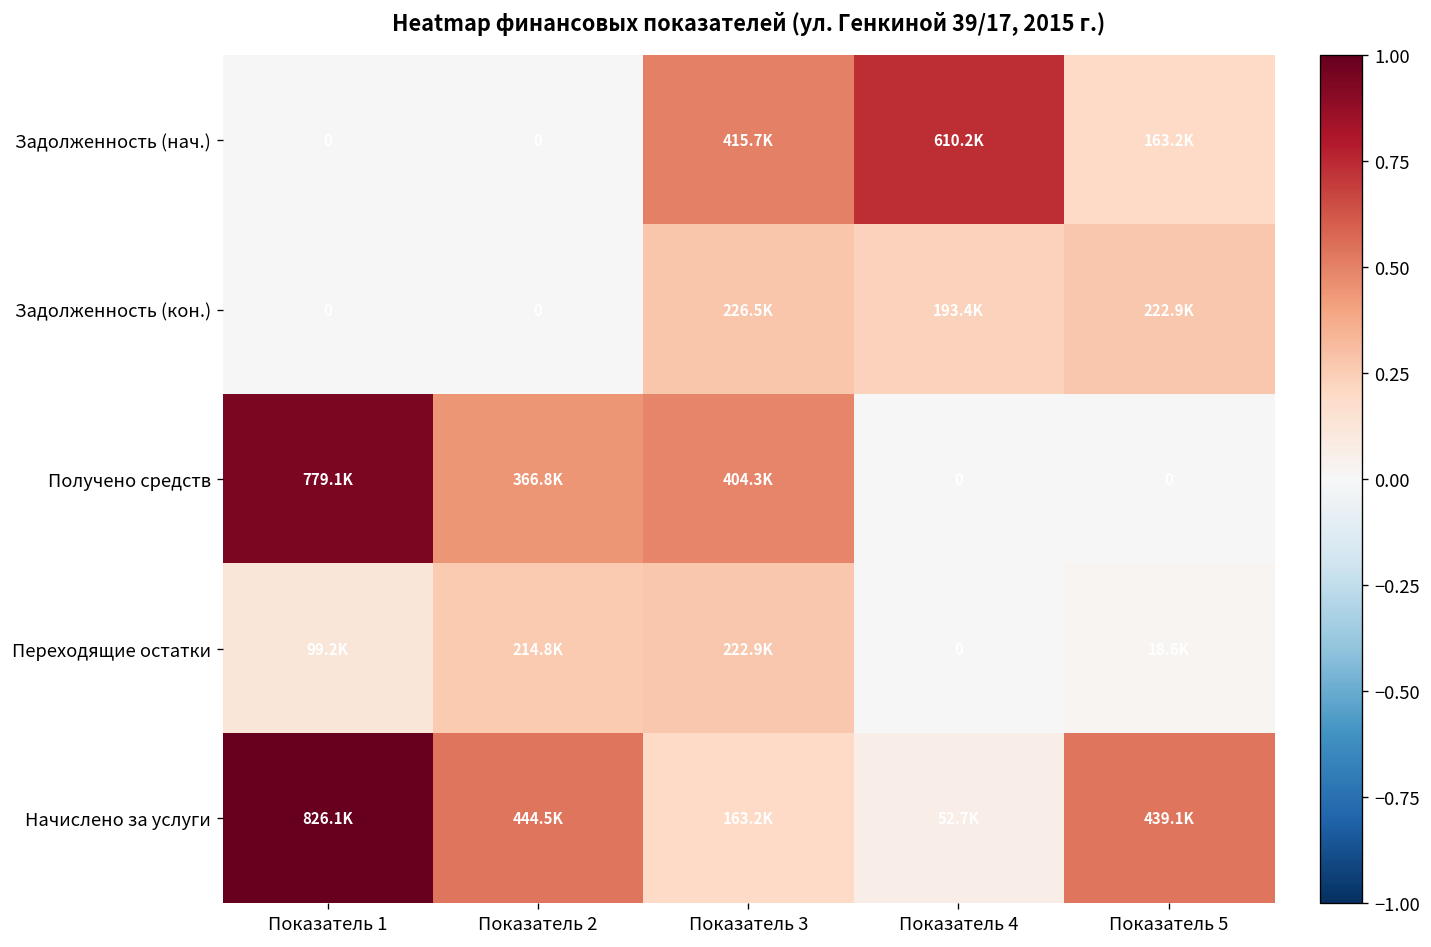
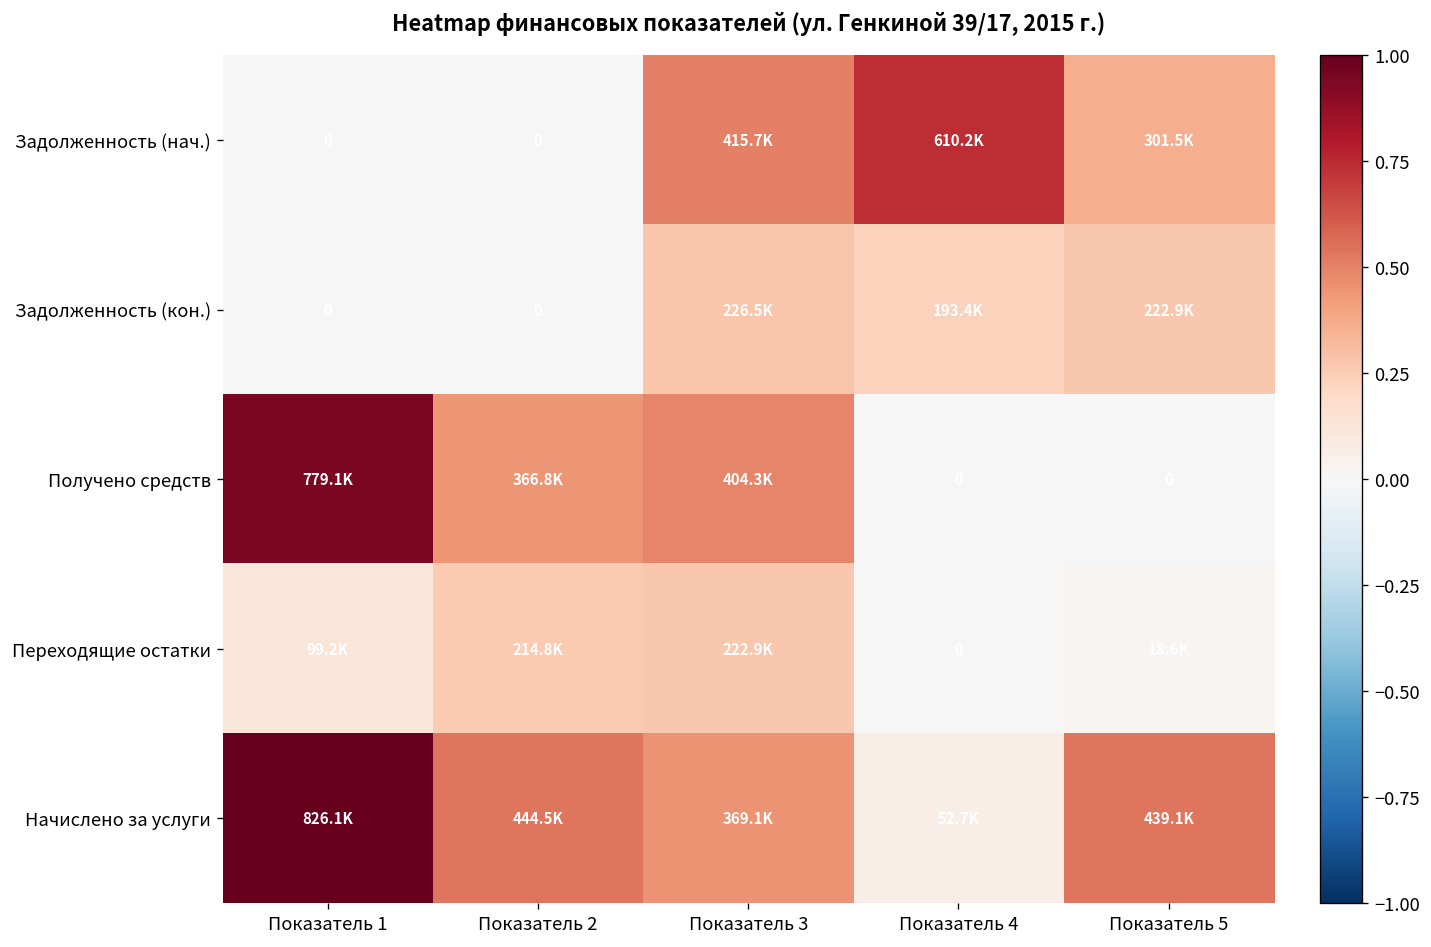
  {
    "Задолженность (нач.)": {
      "Показатель 3": "415.7K",
      "Показатель 4": "610.2K",
-     "Показатель 5": "163.2K"
+     "Показатель 5": "301.5K"
    },
    "Задолженность (кон.)": {
      "Показатель 3": "226.5K",
      "Показатель 4": "193.4K",
      "Показатель 5": "222.9K"
    },
    "Получено средств": {
      "Показатель 1": "779.1K",
      "Показатель 2": "366.8K",
      "Показатель 3": "404.3K"
    },
    "Переходящие остатки": {
      "Показатель 2": "214.8K",
      "Показатель 3": "222.9K"
    },
    "Начислено за услуги": {
      "Показатель 1": "826.1K",
      "Показатель 2": "444.5K",
-     "Показатель 3": "163.2K",
+     "Показатель 3": "369.1K",
      "Показатель 5": "439.1K"
    }
  }
